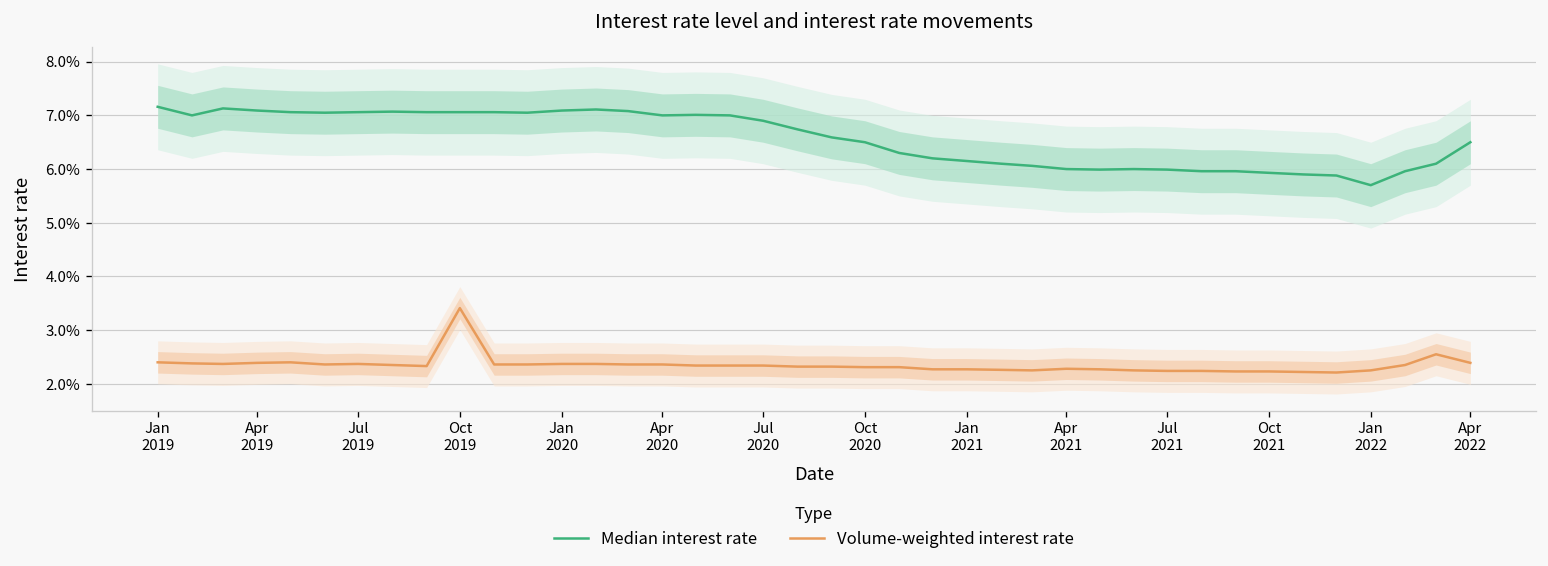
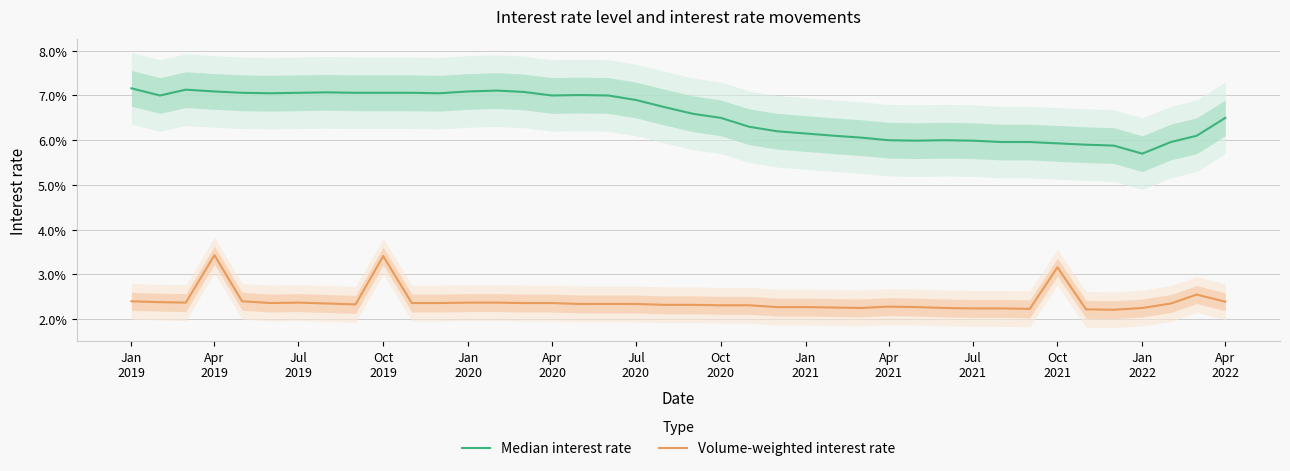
  {
    "Median interest rate": {
      "Jan 2019": "7.2%",
      "Apr 2019": "7.1%",
      "Jul 2019": "7.1%",
      "Oct 2019": "7.1%",
      "Jan 2020": "7.1%",
      "Apr 2020": "7.0%",
      "Jul 2020": "6.9%",
      "Oct 2020": "6.5%",
      "Jan 2021": "6.2%",
      "Apr 2021": "6.0%",
      "Jul 2021": "6.0%",
      "Oct 2021": "5.9%",
      "Jan 2022": "5.7%",
      "Apr 2022": "6.5%"
    },
    "Volume-weighted interest rate": {
      "Jan 2019": "2.4%",
-     "Apr 2019": "2.4%",
+     "Apr 2019": "3.4%",
      "Jul 2019": "2.4%",
      "Oct 2019": "3.4%",
      "Jan 2020": "2.4%",
      "Apr 2020": "2.4%",
      "Jul 2020": "2.3%",
      "Oct 2020": "2.3%",
      "Jan 2021": "2.3%",
      "Apr 2021": "2.3%",
      "Jul 2021": "2.2%",
-     "Oct 2021": "2.2%",
+     "Oct 2021": "3.2%",
      "Jan 2022": "2.3%",
      "Apr 2022": "2.4%"
    }
  }
